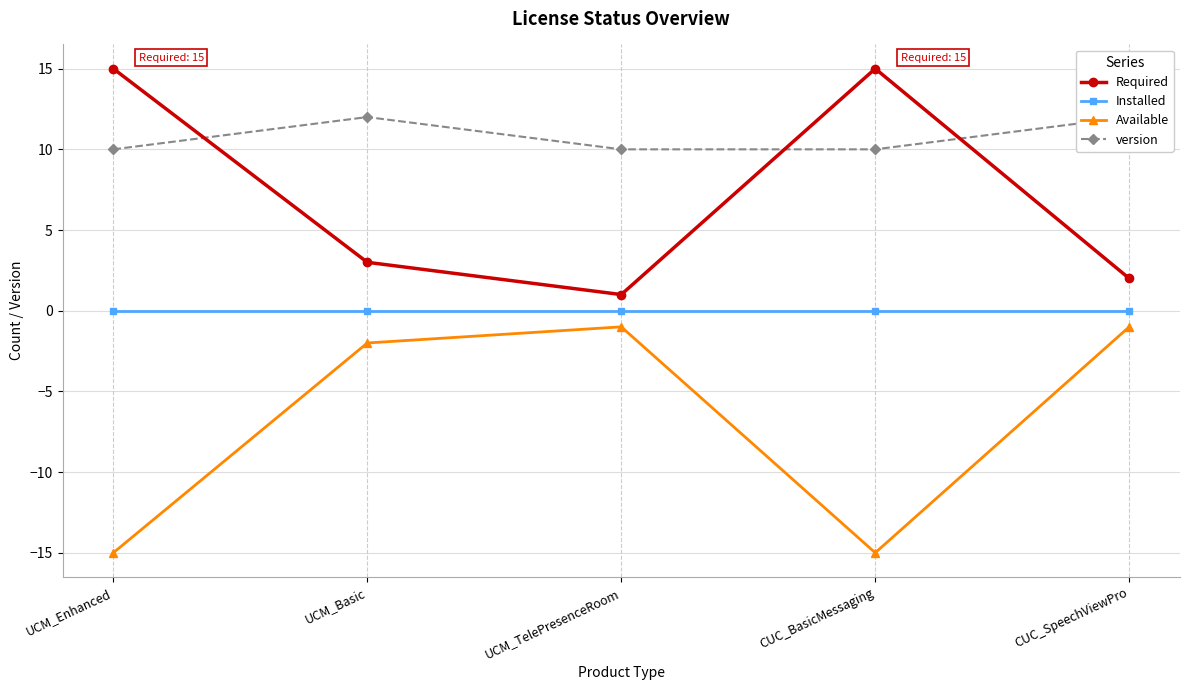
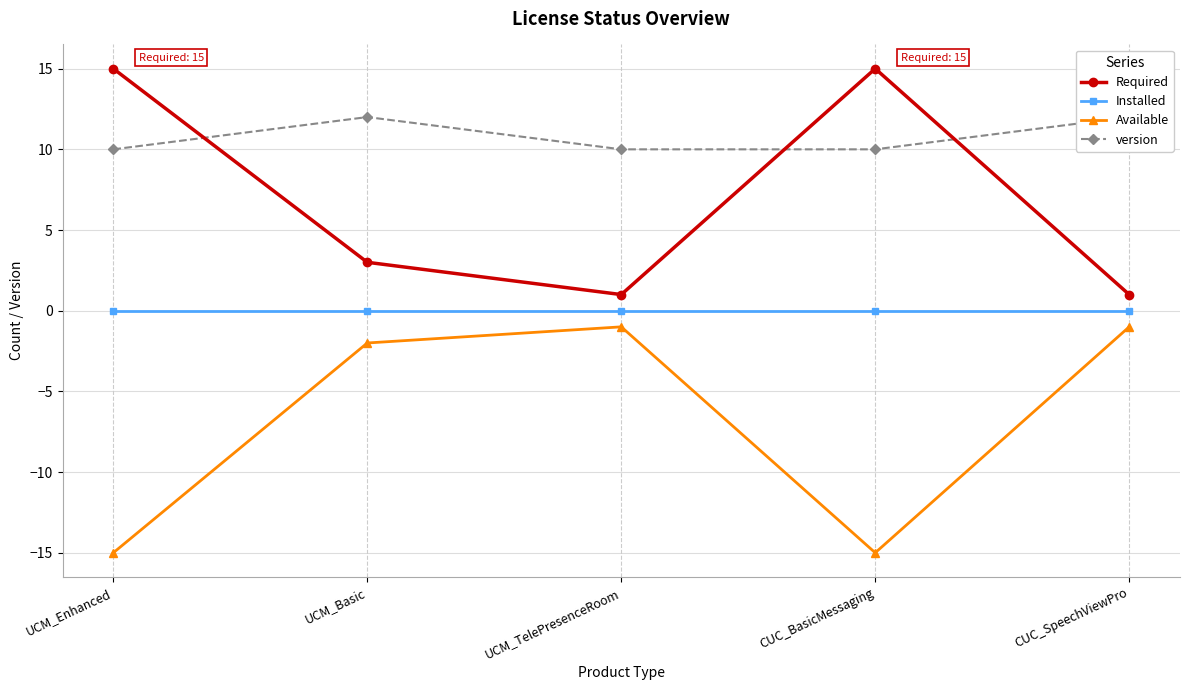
  {
    "Required": {
      "UCM_Enhanced": 15,
      "UCM_Basic": 3,
      "UCM_TelePresenceRoom": 1,
      "CUC_BasicMessaging": 15,
-     "CUC_SpeechViewPro": 2
+     "CUC_SpeechViewPro": 1
    },
    "Installed": {
      "UCM_Enhanced": 0,
      "UCM_Basic": 0,
      "UCM_TelePresenceRoom": 0,
      "CUC_BasicMessaging": 0,
      "CUC_SpeechViewPro": 0
    },
    "Available": {
      "UCM_Enhanced": -15,
      "UCM_Basic": -2,
      "UCM_TelePresenceRoom": -1,
      "CUC_BasicMessaging": -15,
      "CUC_SpeechViewPro": -1
    },
    "version": {
      "UCM_Enhanced": 10,
      "UCM_Basic": 12,
      "UCM_TelePresenceRoom": 10,
      "CUC_BasicMessaging": 10
    }
  }
